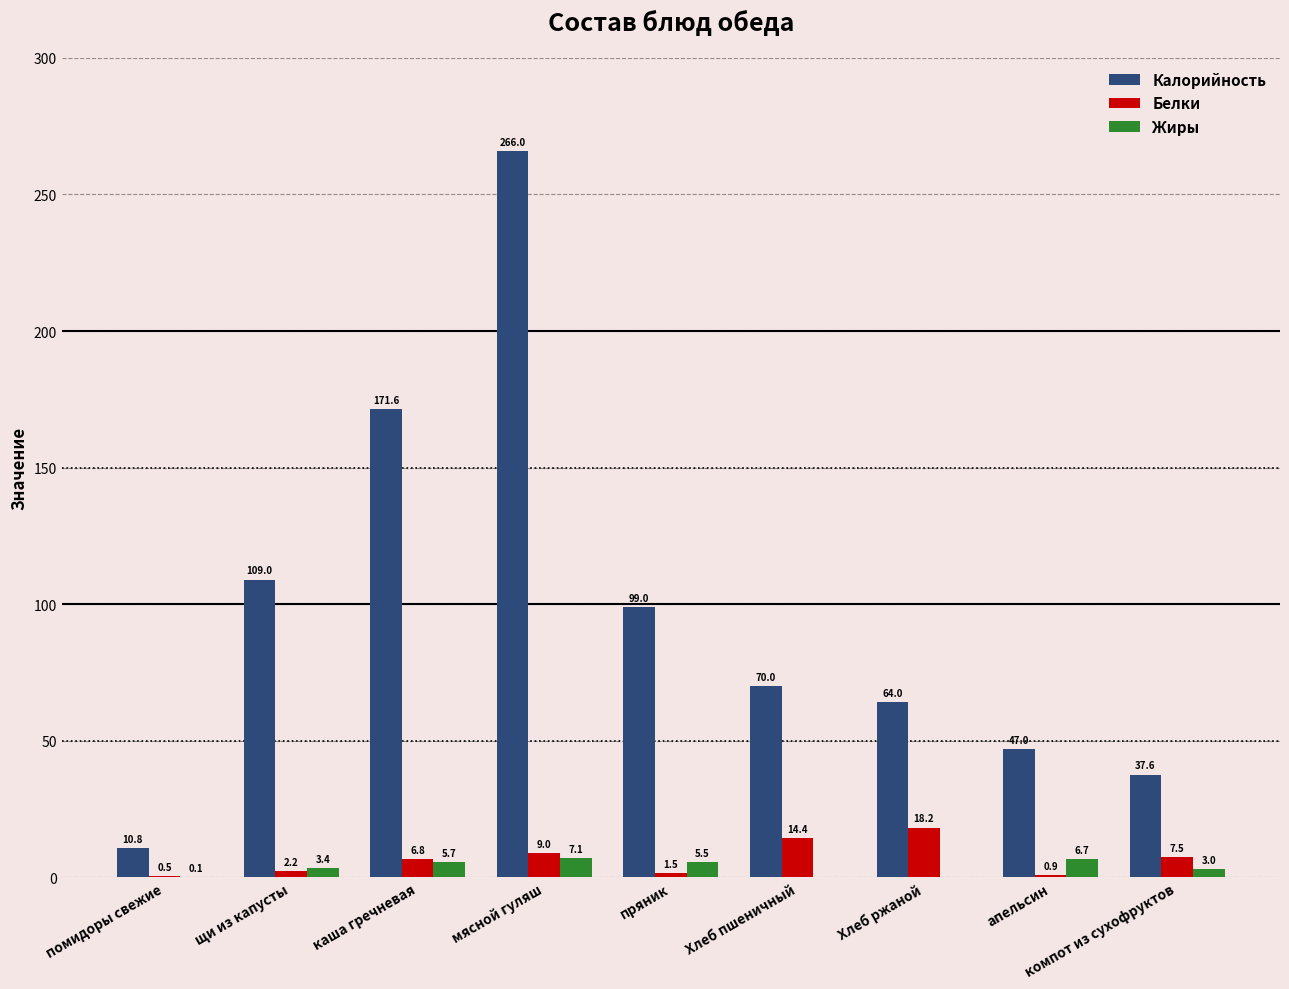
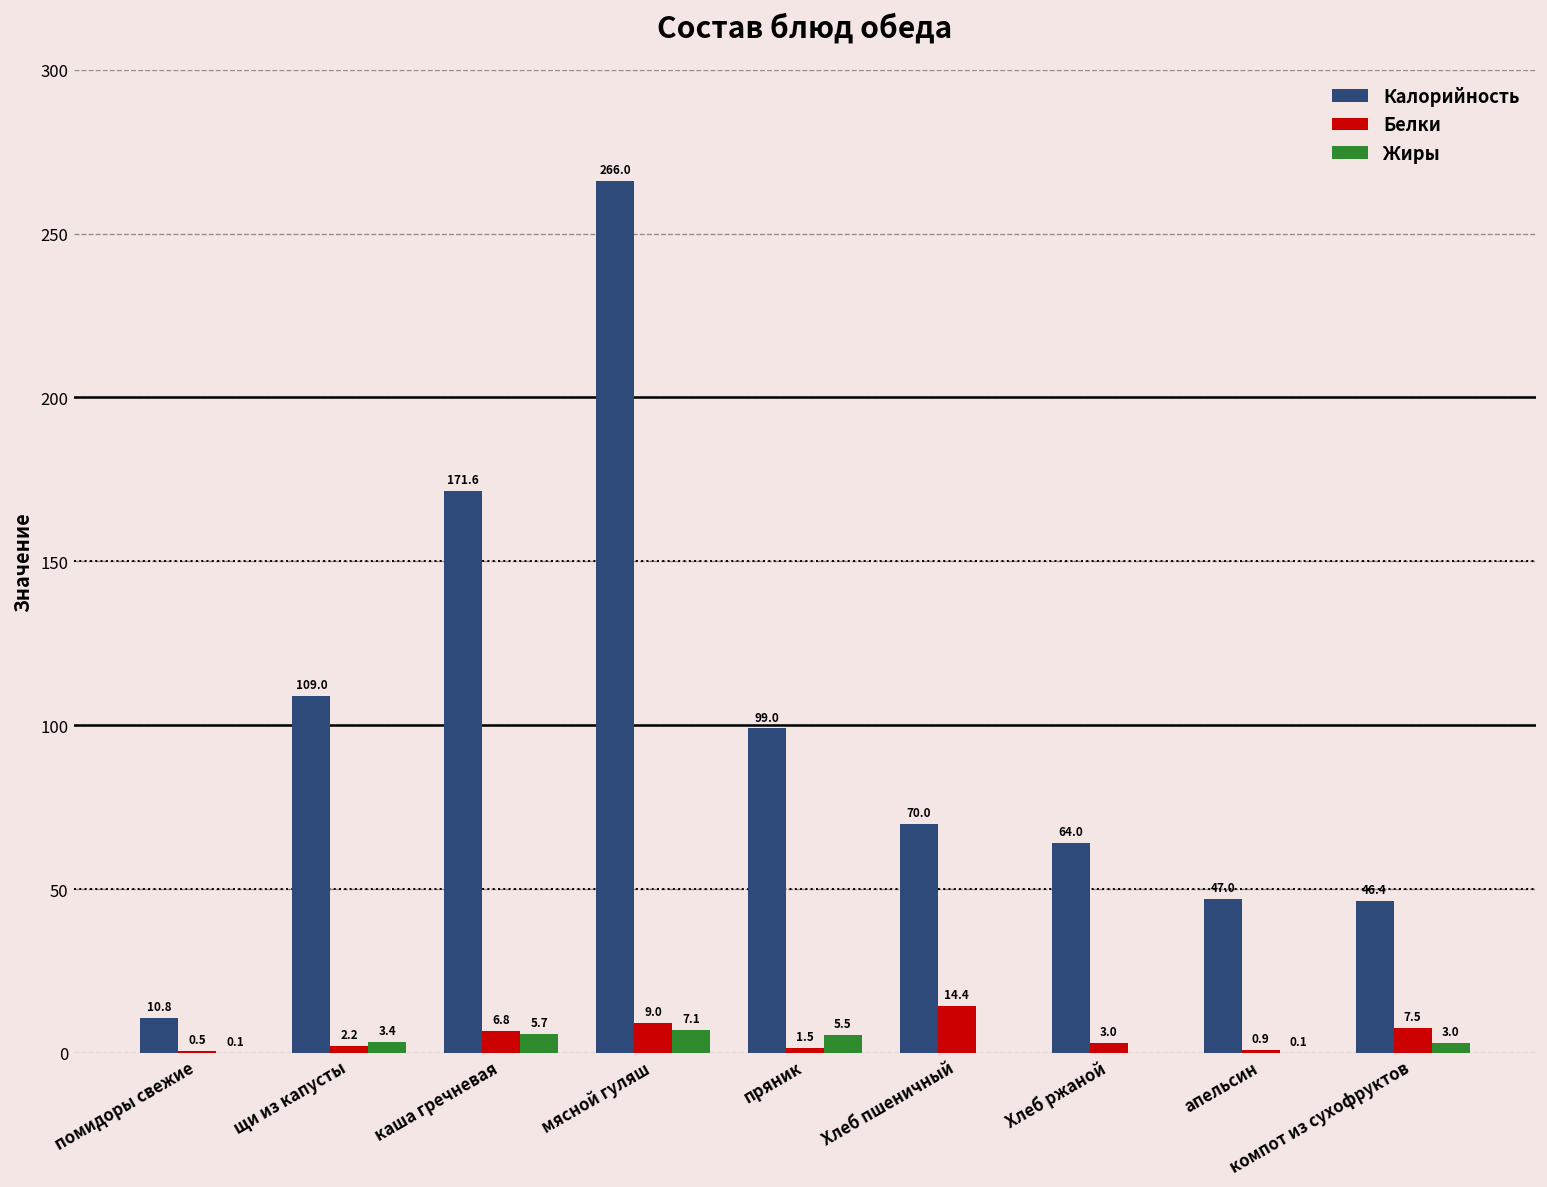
  {
    "Калорийность": {
      "помидоры свежие": 10.8,
      "щи из капусты": 109.0,
      "каша гречневая": 171.6,
      "мясной гуляш": 266.0,
      "пряник": 99.0,
      "Хлеб пшеничный": 70.0,
      "Хлеб ржаной": 64.0,
      "апельсин": 47.0,
-     "компот из сухофруктов": 37.6
+     "компот из сухофруктов": 46.4
    },
    "Белки": {
      "помидоры свежие": 0.5,
      "щи из капусты": 2.2,
      "каша гречневая": 6.8,
      "мясной гуляш": 9.0,
      "пряник": 1.5,
      "Хлеб пшеничный": 14.4,
-     "Хлеб ржаной": 18.2,
+     "Хлеб ржаной": 3.0,
      "апельсин": 0.9,
      "компот из сухофруктов": 7.5
    },
    "Жиры": {
      "помидоры свежие": 0.1,
      "щи из капусты": 3.4,
      "каша гречневая": 5.7,
      "мясной гуляш": 7.1,
      "пряник": 5.5,
-     "апельсин": 6.7,
+     "апельсин": 0.1,
      "компот из сухофруктов": 3.0
    }
  }
